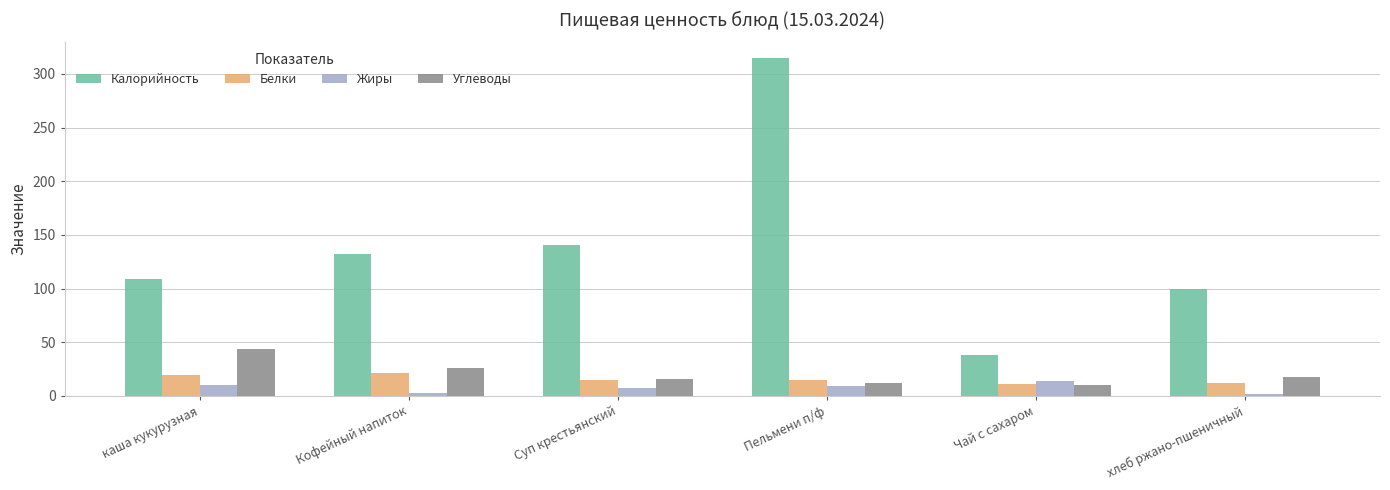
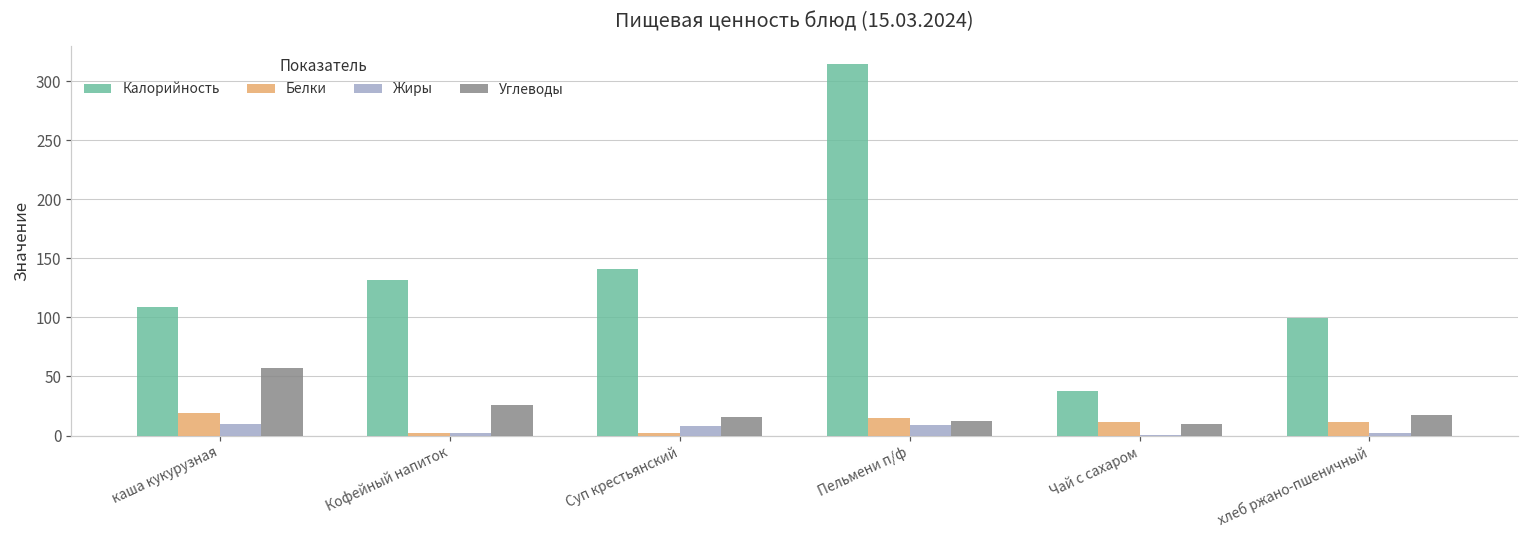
  {
    "Калорийность": {
      "каша кукурузная": 109,
      "Кофейный напиток": 132,
      "Суп крестьянский": 141,
      "Пельмени п/ф": 314,
      "Чай с сахаром": 38,
      "хлеб ржано-пшеничный": 100
    },
    "Белки": {
      "каша кукурузная": 19,
-     "Кофейный напиток": 22,
-     "Суп крестьянский": 15,
+     "Кофейный напиток": 2,
+     "Суп крестьянский": 2,
      "Пельмени п/ф": 15,
      "Чай с сахаром": 12,
      "хлеб ржано-пшеничный": 12
    },
    "Жиры": {
      "каша кукурузная": 10,
      "Кофейный напиток": 2,
      "Суп крестьянский": 8,
      "Пельмени п/ф": 9,
-     "Чай с сахаром": 14
+     "Чай с сахаром": 0
    },
    "Углеводы": {
-     "каша кукурузная": 44,
+     "каша кукурузная": 57,
      "Кофейный напиток": 26,
      "Суп крестьянский": 15,
      "Пельмени п/ф": 12,
      "Чай с сахаром": 10,
      "хлеб ржано-пшеничный": 17
    }
  }
